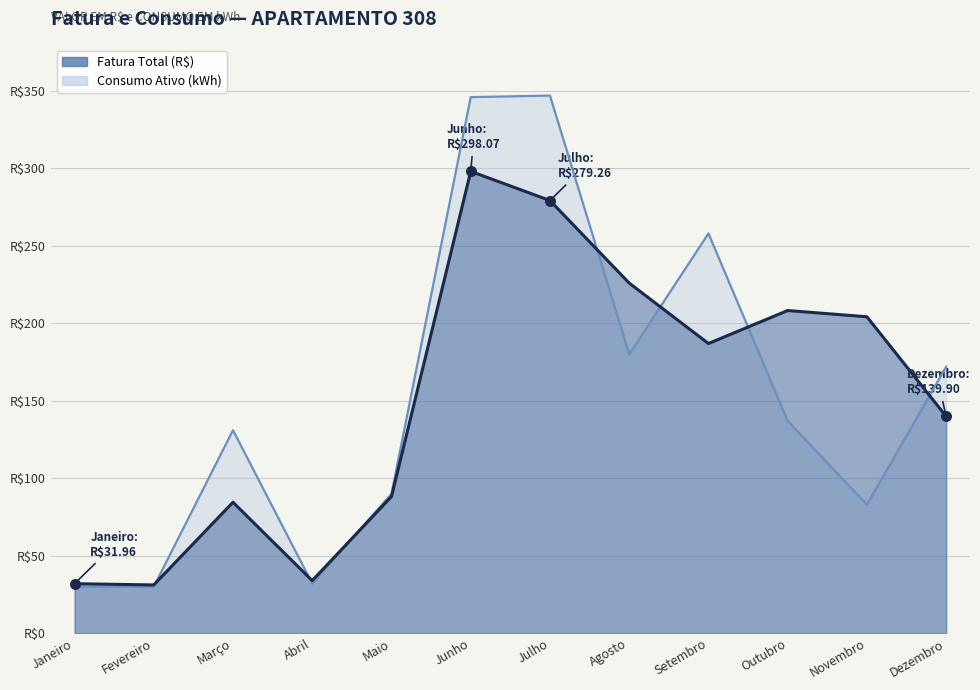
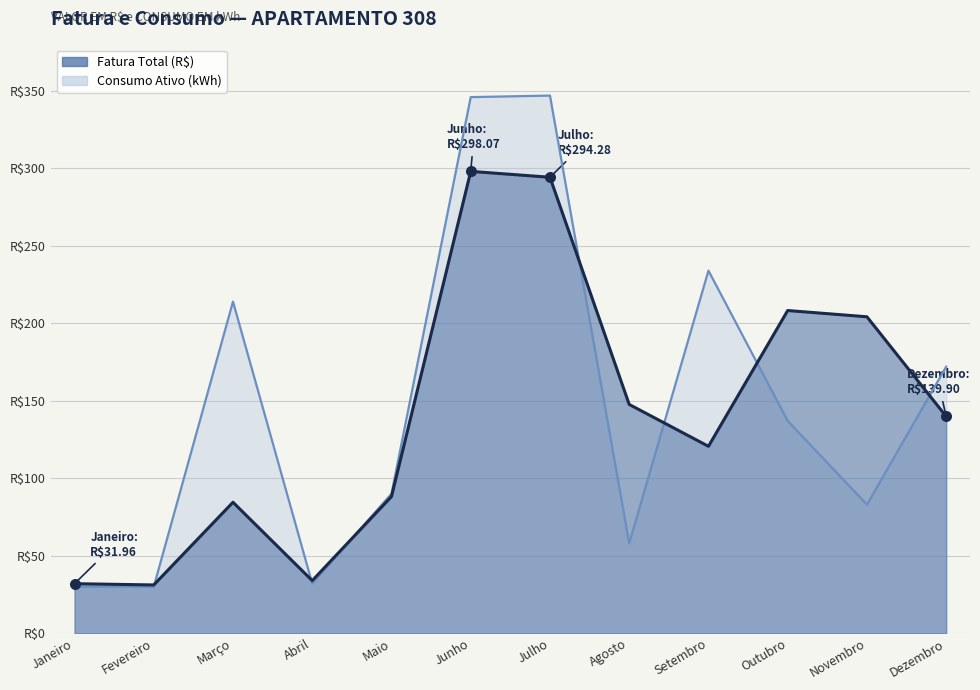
  {
    "Consumo Ativo (kWh)": {
      "Janeiro": "R$30",
-     "Março": "R$131",
+     "Março": "R$214",
      "Abril": "R$32",
      "Maio": "R$90",
      "Junho": "R$346",
      "Julho": "R$347",
-     "Agosto": "R$180",
-     "Setembro": "R$258",
+     "Agosto": "R$58",
+     "Setembro": "R$234",
      "Outubro": "R$137",
      "Novembro": "R$83"
    },
    "Fatura Total (R$)": {
-     "Julho": "$279.26",
-     "Agosto": "R$226",
-     "Setembro": "R$187"
+     "Julho": "$294.28",
+     "Agosto": "R$148",
+     "Setembro": "R$121"
    }
  }
